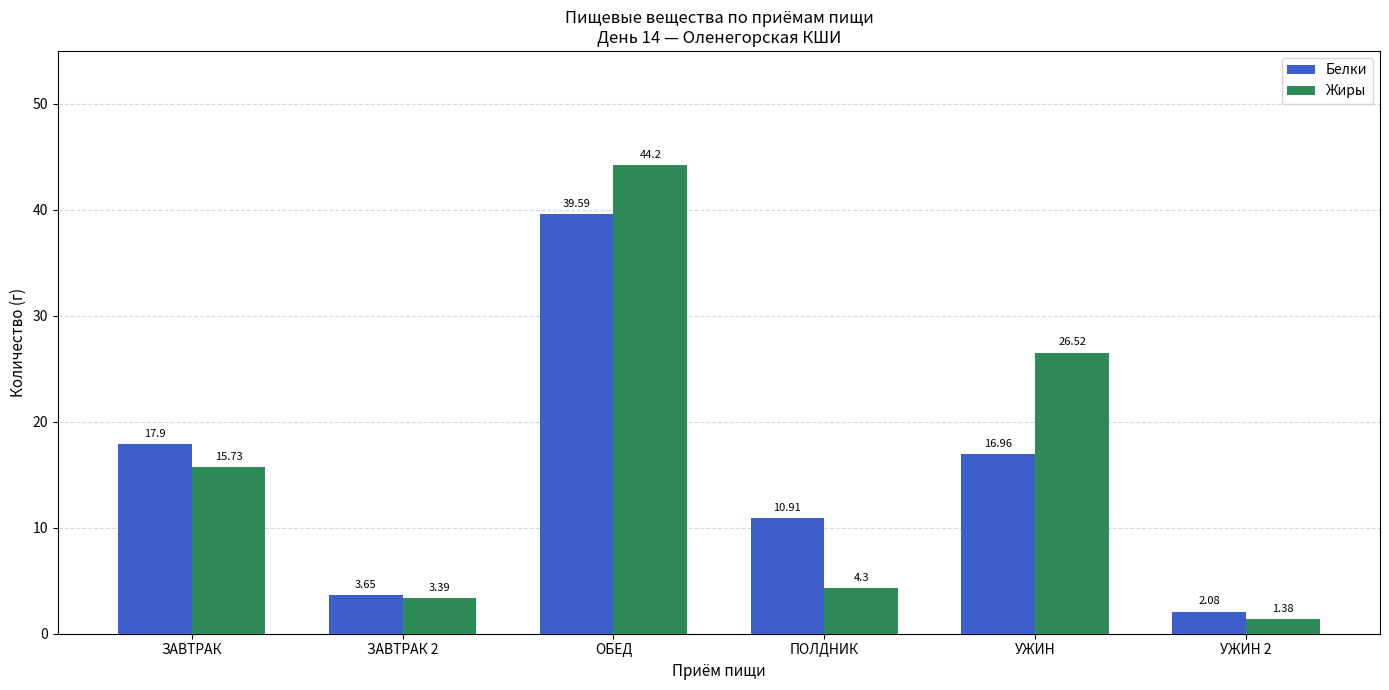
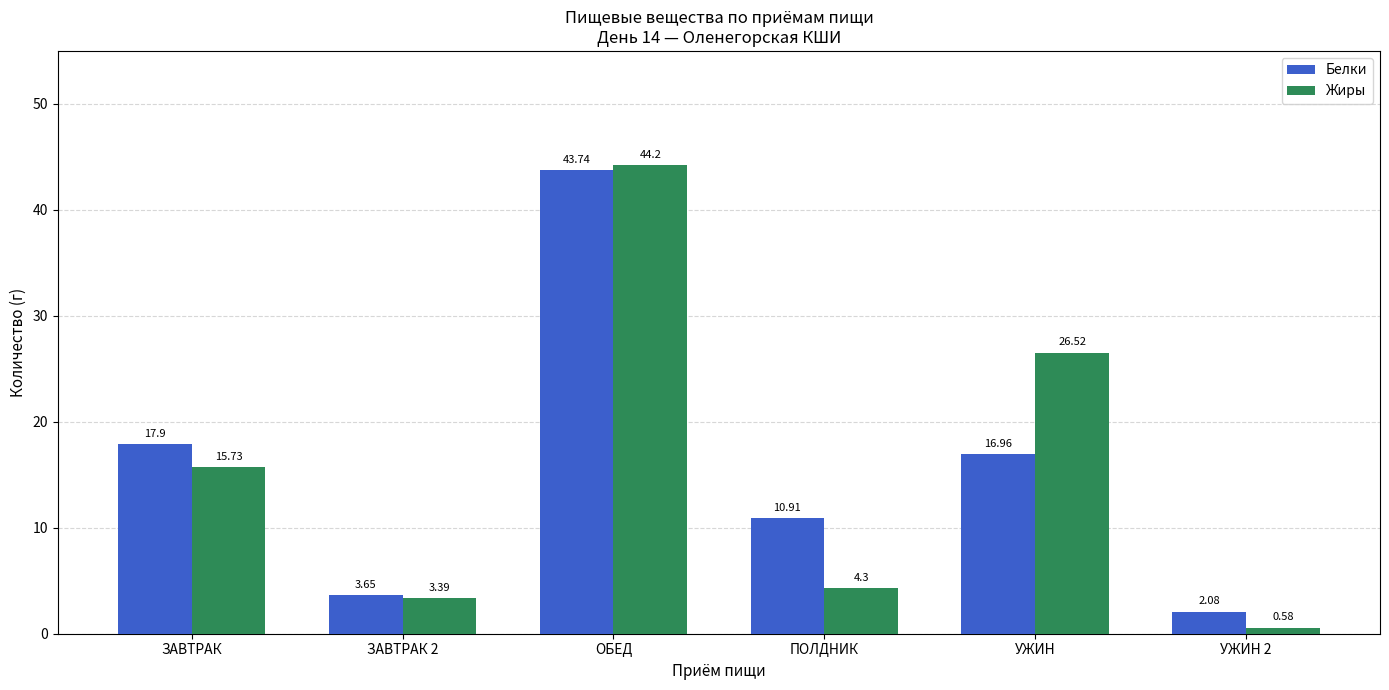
  {
    "Белки": {
      "ЗАВТРАК": 17.9,
      "ЗАВТРАК 2": 3.65,
-     "ОБЕД": 39.59,
+     "ОБЕД": 43.74,
      "ПОЛДНИК": 10.91,
      "УЖИН": 16.96,
      "УЖИН 2": 2.08
    },
    "Жиры": {
      "ЗАВТРАК": 15.73,
      "ЗАВТРАК 2": 3.39,
      "ОБЕД": 44.2,
      "ПОЛДНИК": 4.3,
      "УЖИН": 26.52,
-     "УЖИН 2": 1.38
+     "УЖИН 2": 0.58
    }
  }
